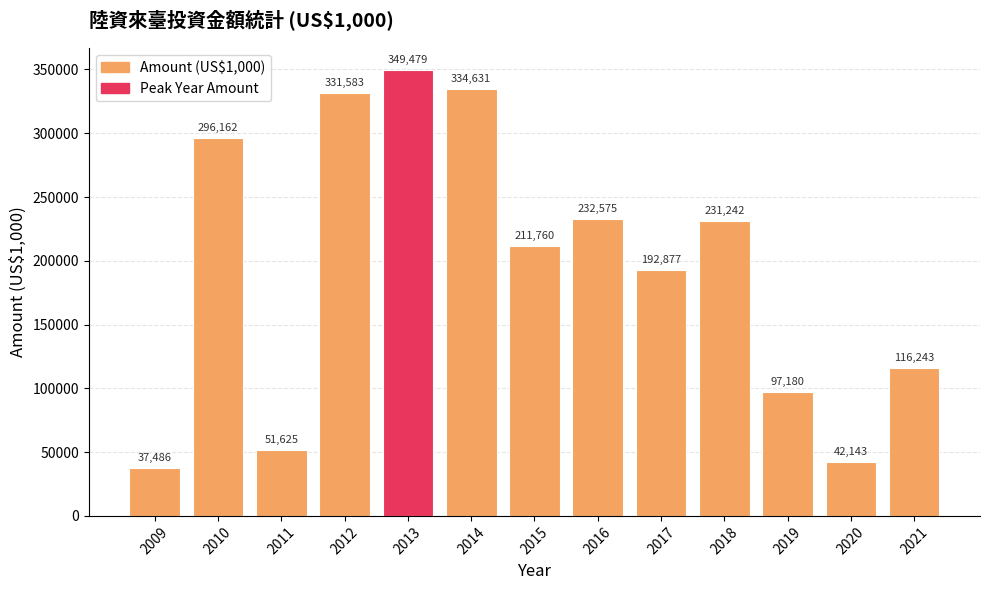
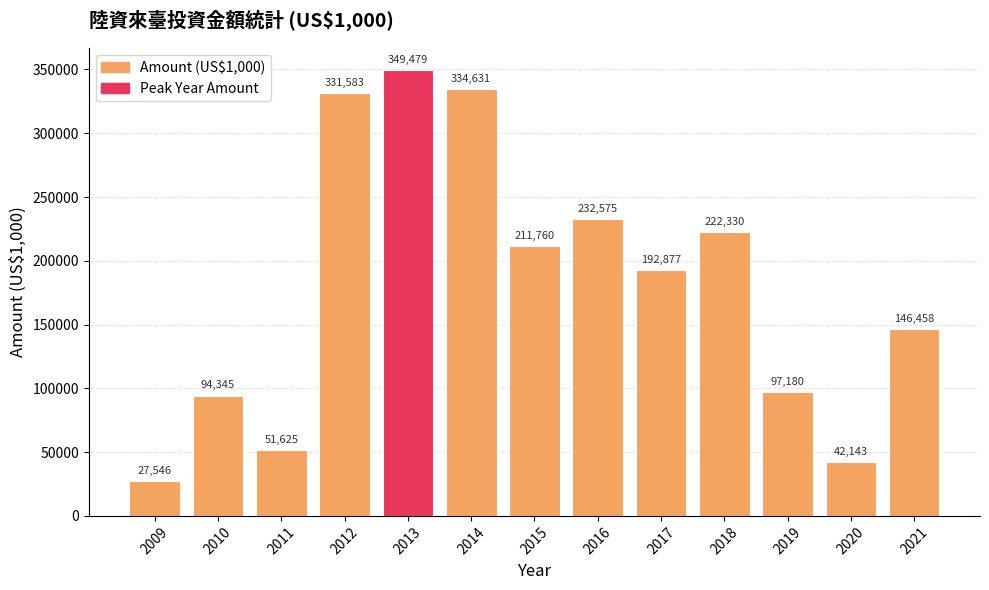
  {
-   "2009": "37,486",
-   "2010": "296,162",
+   "2009": "27,546",
+   "2010": "94,345",
    "2011": "51,625",
    "2012": "331,583",
    "2013": "349,479",
    "2014": "334,631",
    "2015": "211,760",
    "2016": "232,575",
    "2017": "192,877",
-   "2018": "231,242",
+   "2018": "222,330",
    "2019": "97,180",
    "2020": "42,143",
-   "2021": "116,243"
+   "2021": "146,458"
  }
